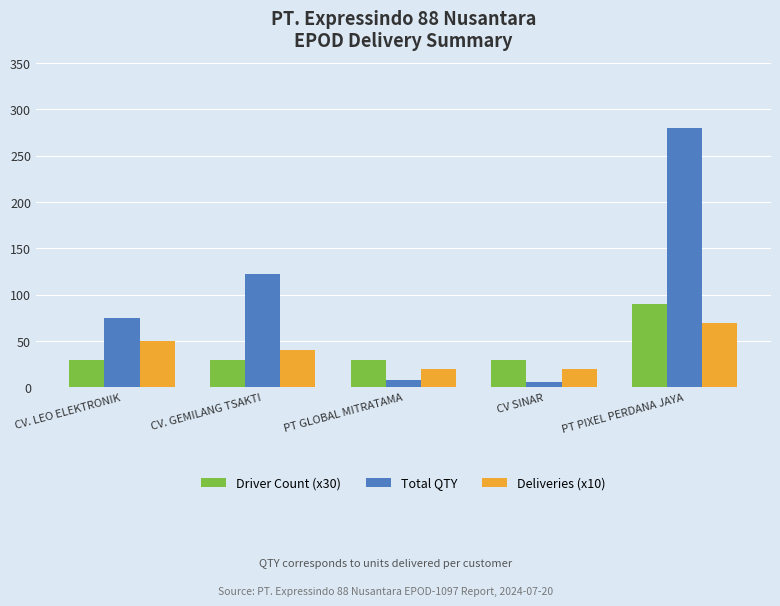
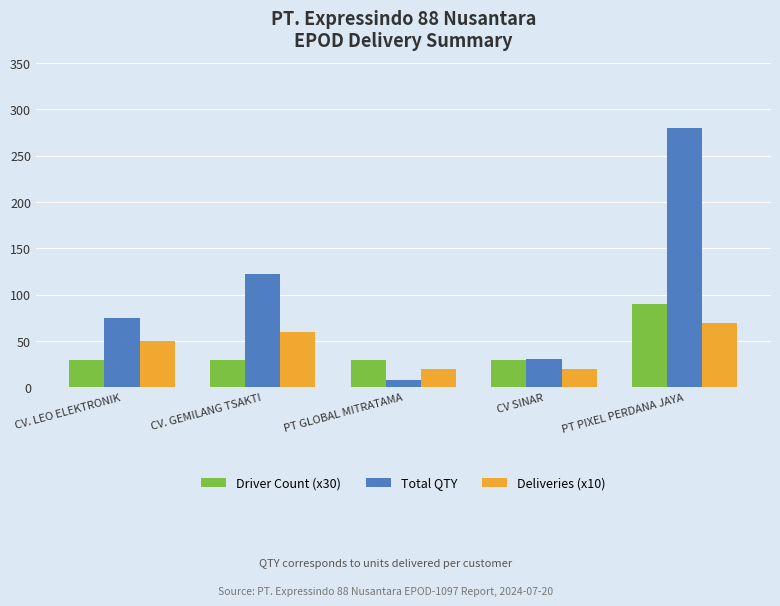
  {
    "Driver Count (x30)": {
      "CV. LEO ELEKTRONIK": 30,
      "CV. GEMILANG TSAKTI": 30,
      "PT GLOBAL MITRATAMA": 30,
      "CV SINAR": 30,
      "PT PIXEL PERDANA JAYA": 90
    },
    "Total QTY": {
      "CV. LEO ELEKTRONIK": 80,
      "CV. GEMILANG TSAKTI": 120,
      "PT GLOBAL MITRATAMA": 10,
-     "CV SINAR": 10,
+     "CV SINAR": 30,
      "PT PIXEL PERDANA JAYA": 280
    },
    "Deliveries (x10)": {
      "CV. LEO ELEKTRONIK": 50,
-     "CV. GEMILANG TSAKTI": 40,
+     "CV. GEMILANG TSAKTI": 60,
      "PT GLOBAL MITRATAMA": 20,
      "CV SINAR": 20,
      "PT PIXEL PERDANA JAYA": 70
    }
  }
